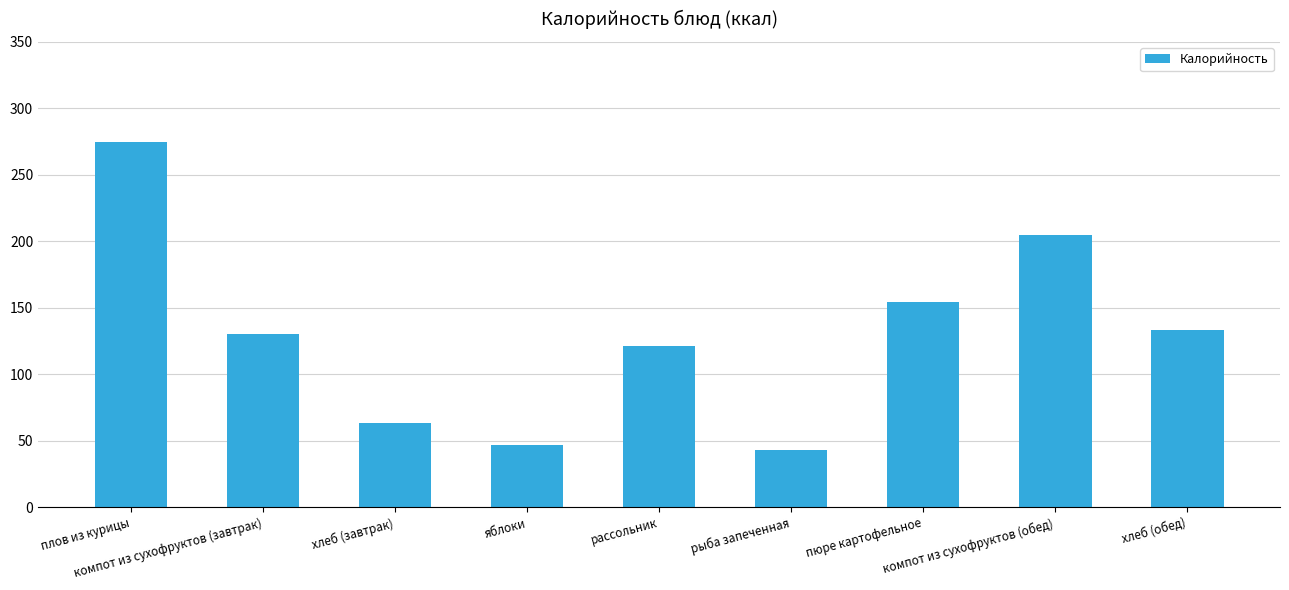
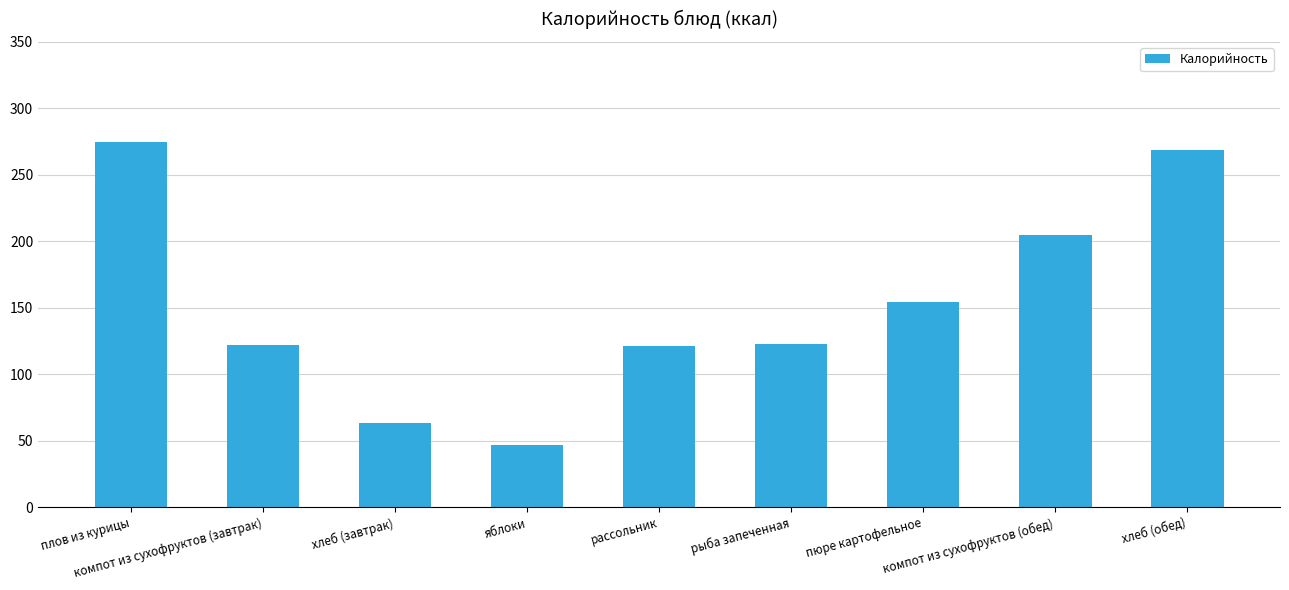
  {
    "плов из курицы": 275,
-   "компот из сухофруктов (завтрак)": 130,
+   "компот из сухофруктов (завтрак)": 122,
    "хлеб (завтрак)": 63,
    "яблоки": 47,
    "рассольник": 121,
-   "рыба запеченная": 43,
+   "рыба запеченная": 123,
    "пюре картофельное": 154,
    "компот из сухофруктов (обед)": 205,
-   "хлеб (обед)": 133
+   "хлеб (обед)": 269
  }
